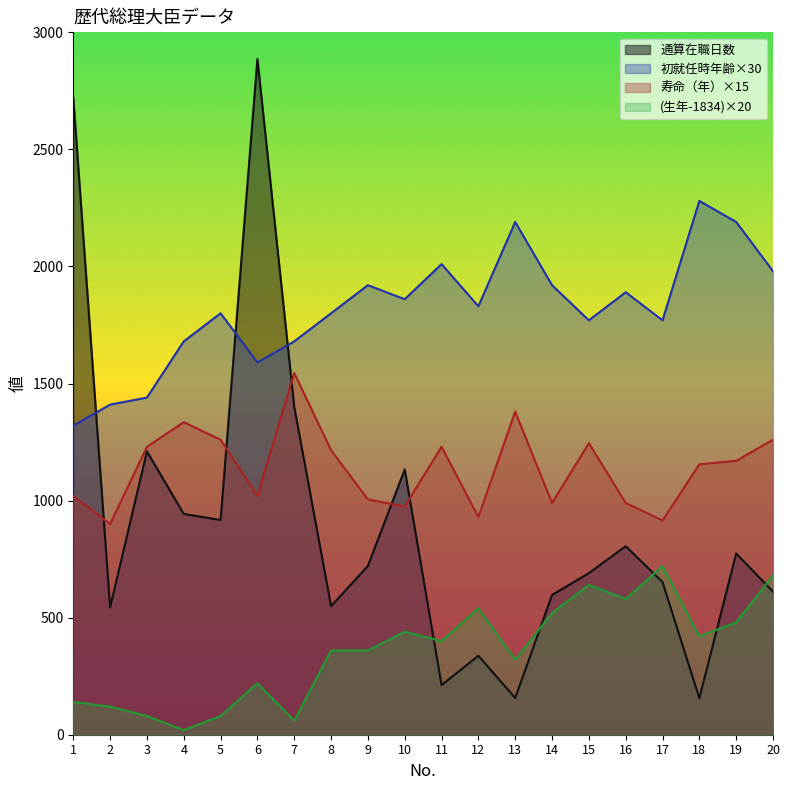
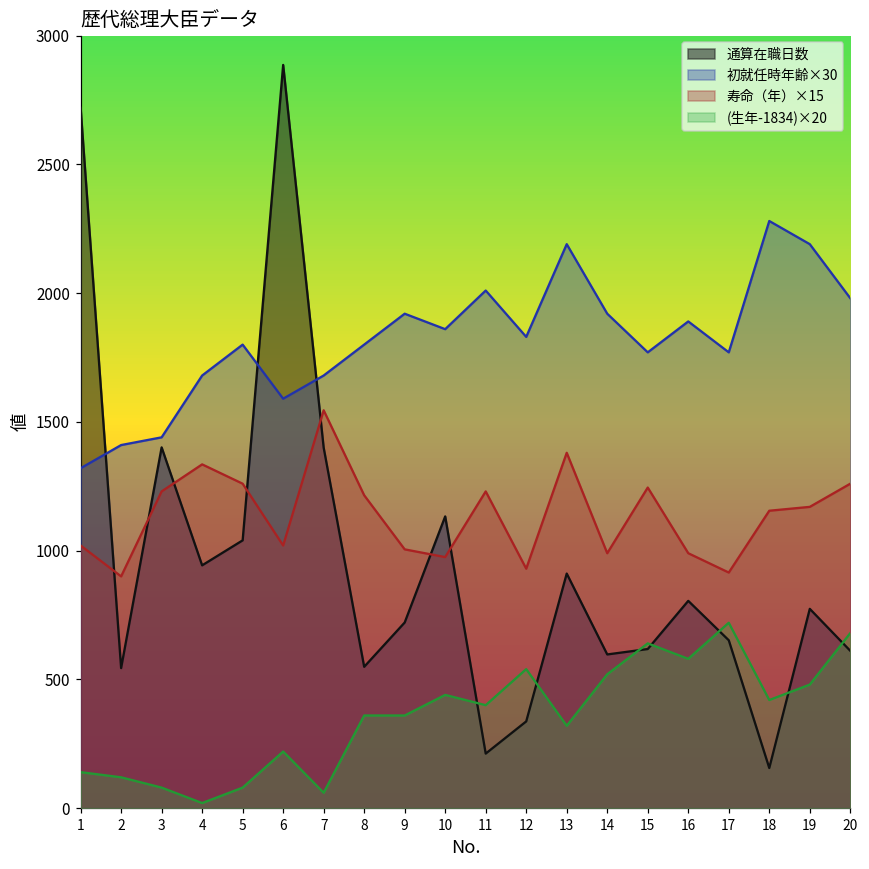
  {
    "通算在職日数": {
      "1": 2720,
      "2": 540,
-     "3": 1210,
+     "3": 1400,
      "4": 940,
-     "5": 920,
+     "5": 1040,
      "6": 2890,
      "7": 1400,
      "8": 550,
      "9": 720,
      "10": 1130,
      "11": 210,
      "12": 340,
-     "13": 160,
+     "13": 910,
      "14": 600,
-     "15": 690,
+     "15": 620,
      "16": 810,
      "17": 650,
      "18": 160,
      "19": 770,
      "20": 610
    },
    "初就任時年齢×30": {
      "1": 1320,
      "2": 1410,
      "3": 1440,
      "4": 1680,
      "5": 1800,
      "6": 1590,
      "7": 1680,
      "8": 1800,
      "9": 1920,
      "10": 1860,
      "11": 2010,
      "12": 1830,
      "13": 2190,
      "14": 1920,
      "15": 1770,
      "16": 1890,
      "17": 1770,
      "18": 2280,
      "19": 2190,
      "20": 1980
    },
    "寿命（年）×15": {
      "1": 1020,
      "2": 900,
      "3": 1230,
      "4": 1340,
      "5": 1260,
      "6": 1020,
      "7": 1550,
      "8": 1220,
      "9": 1010,
      "10": 980,
      "11": 1230,
      "12": 930,
      "13": 1380,
      "14": 990,
      "15": 1250,
      "16": 990,
      "17": 920,
      "18": 1160,
      "19": 1170,
      "20": 1260
    },
    "(生年-1834)×20": {
      "1": 140,
      "2": 120,
      "3": 80,
      "4": 20,
      "5": 80,
      "6": 220,
      "7": 60,
      "8": 360,
      "9": 360,
      "10": 440,
      "11": 400,
      "12": 540,
      "13": 320,
      "14": 520,
      "15": 640,
      "16": 580,
      "17": 720,
      "18": 420,
      "19": 480,
      "20": 680
    }
  }
